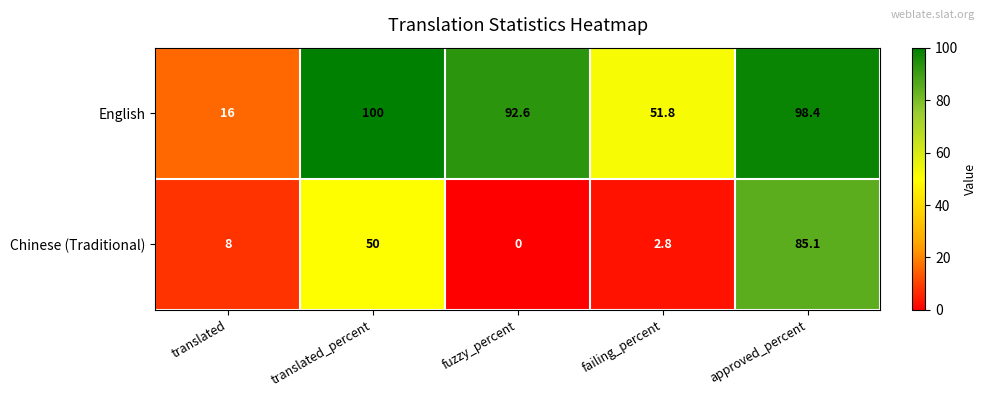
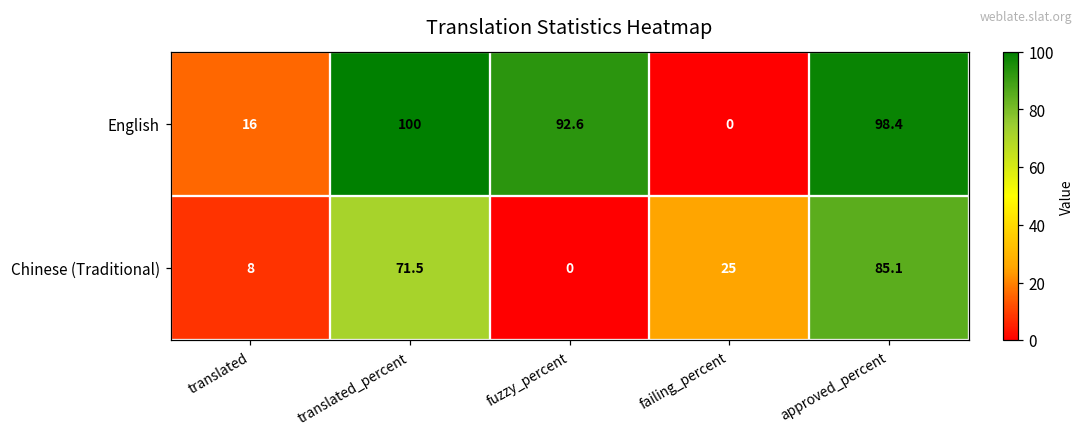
  {
    "English": {
      "translated": 16,
      "translated_percent": 100,
      "fuzzy_percent": 92.6,
-     "failing_percent": 51.8,
+     "failing_percent": 0,
      "approved_percent": 98.4
    },
    "Chinese (Traditional)": {
      "translated": 8,
-     "translated_percent": 50,
+     "translated_percent": 71.5,
      "fuzzy_percent": 0,
-     "failing_percent": 2.8,
+     "failing_percent": 25,
      "approved_percent": 85.1
    }
  }
